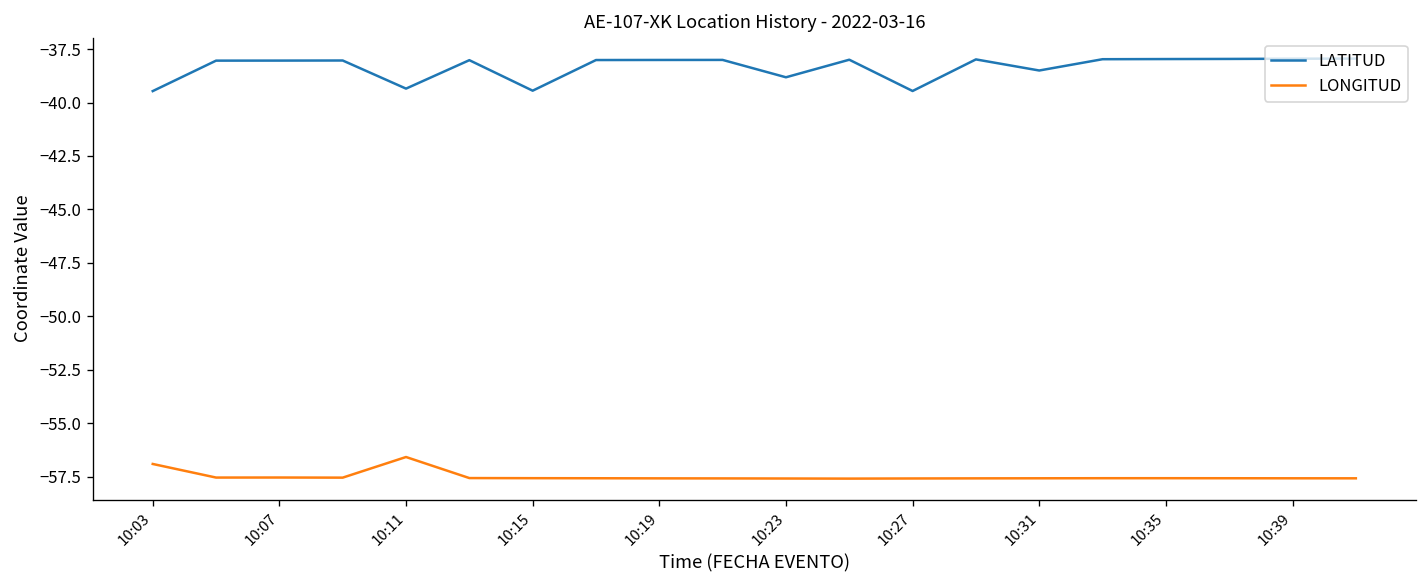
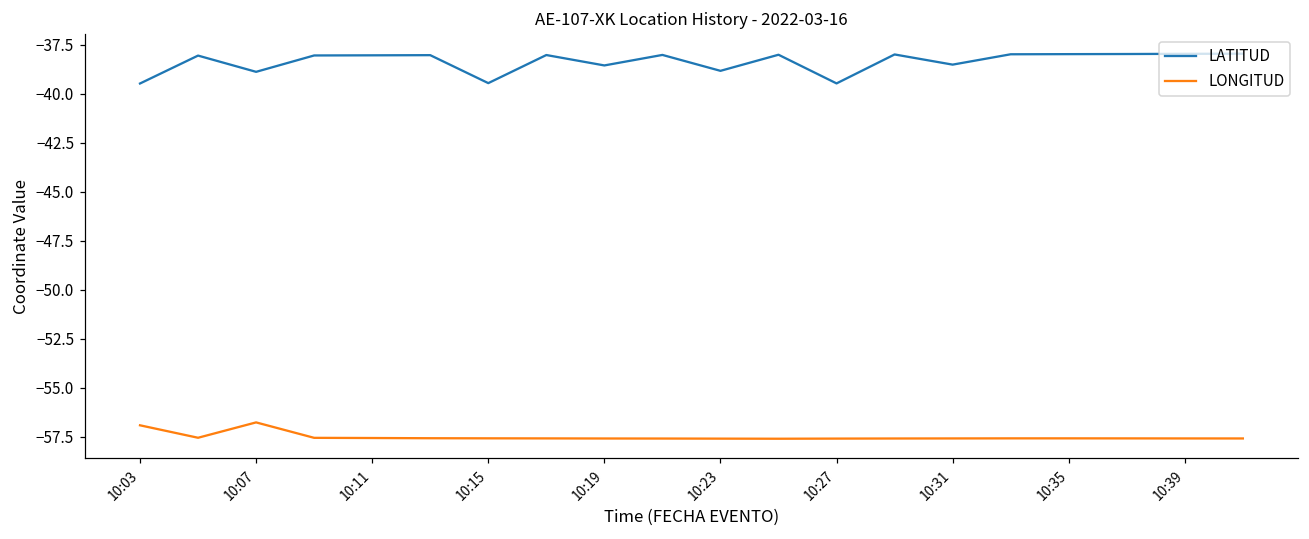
  {
    "LATITUD": {
      "10:03": -39.5,
-     "10:07": -38.0,
-     "10:11": -39.3,
+     "10:07": -38.9,
+     "10:11": -38.0,
      "10:15": -39.4,
-     "10:19": -38.0,
+     "10:19": -38.5,
      "10:23": -38.8,
      "10:27": -39.5,
      "10:31": -38.5,
      "10:35": -38.0
    },
    "LONGITUD": {
      "10:03": -56.9,
-     "10:07": -57.5,
-     "10:11": -56.6,
+     "10:07": -56.8,
+     "10:11": -57.6,
      "10:15": -57.6,
      "10:19": -57.6,
      "10:23": -57.6,
      "10:27": -57.6,
      "10:31": -57.6,
      "10:35": -57.6,
      "10:39": -57.6
    }
  }
